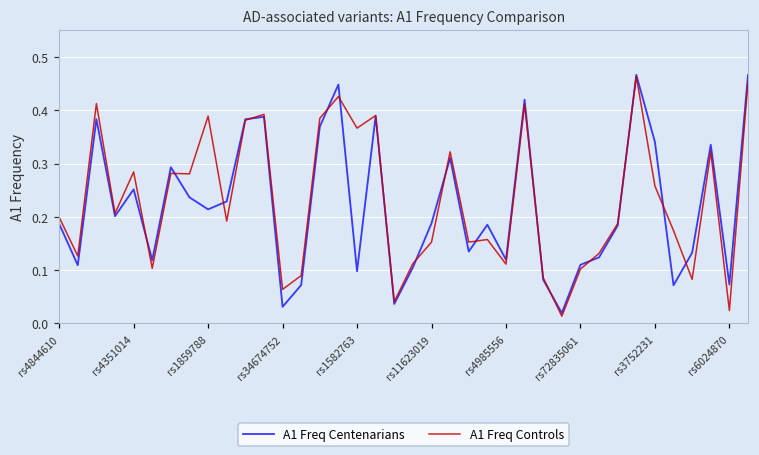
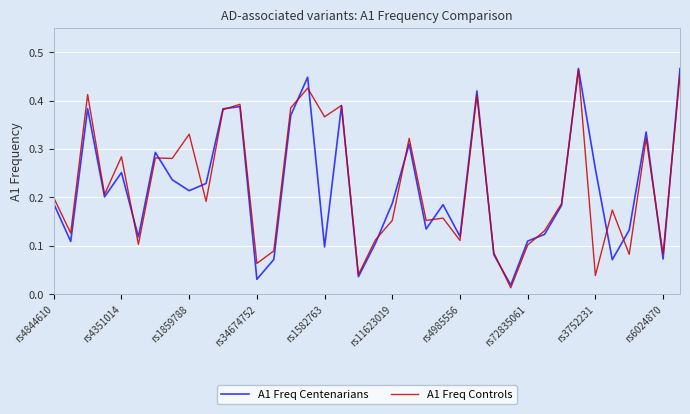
  {
    "A1 Freq Centenarians": {
      "rs4844610": 0.19,
      "rs4351014": 0.25,
      "rs1859788": 0.21,
      "rs34674752": 0.03,
      "rs1582763": 0.10,
      "rs11623019": 0.19,
      "rs4985556": 0.12,
      "rs72835061": 0.11,
-     "rs3752231": 0.34,
+     "rs3752231": 0.26,
      "rs6024870": 0.07
    },
    "A1 Freq Controls": {
      "rs4844610": 0.20,
      "rs4351014": 0.28,
-     "rs1859788": 0.39,
+     "rs1859788": 0.33,
      "rs34674752": 0.06,
      "rs1582763": 0.37,
      "rs11623019": 0.15,
      "rs4985556": 0.11,
      "rs72835061": 0.10,
-     "rs3752231": 0.26,
-     "rs6024870": 0.02
+     "rs3752231": 0.04,
+     "rs6024870": 0.08
    }
  }
